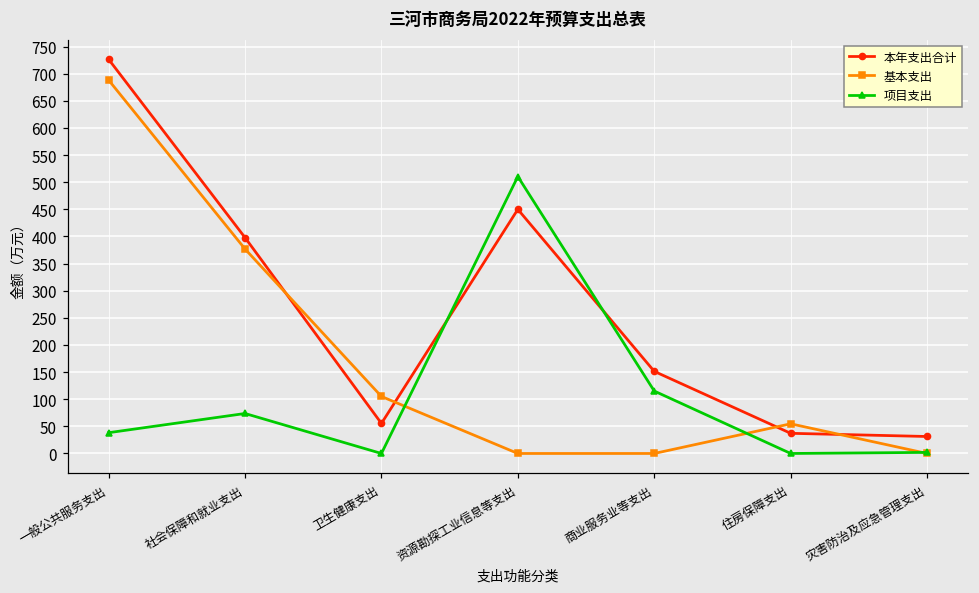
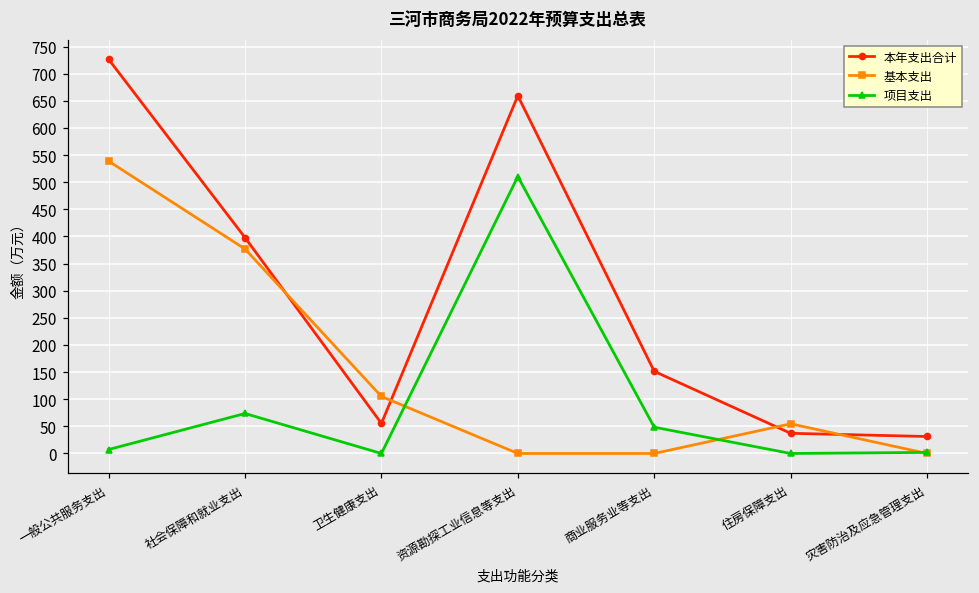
  {
    "本年支出合计": {
      "一般公共服务支出": 730,
      "社会保障和就业支出": 400,
      "卫生健康支出": 60,
-     "资源勘探工业信息等支出": 450,
+     "资源勘探工业信息等支出": 660,
      "商业服务业等支出": 150,
      "住房保障支出": 40,
      "灾害防治及应急管理支出": 30
    },
    "基本支出": {
-     "一般公共服务支出": 690,
+     "一般公共服务支出": 540,
      "社会保障和就业支出": 380,
      "卫生健康支出": 110,
      "资源勘探工业信息等支出": 0,
      "商业服务业等支出": 0,
      "住房保障支出": 50
    },
    "项目支出": {
-     "一般公共服务支出": 40,
+     "一般公共服务支出": 10,
      "社会保障和就业支出": 70,
      "卫生健康支出": 0,
      "资源勘探工业信息等支出": 510,
-     "商业服务业等支出": 120,
+     "商业服务业等支出": 50,
      "住房保障支出": 0
    }
  }
